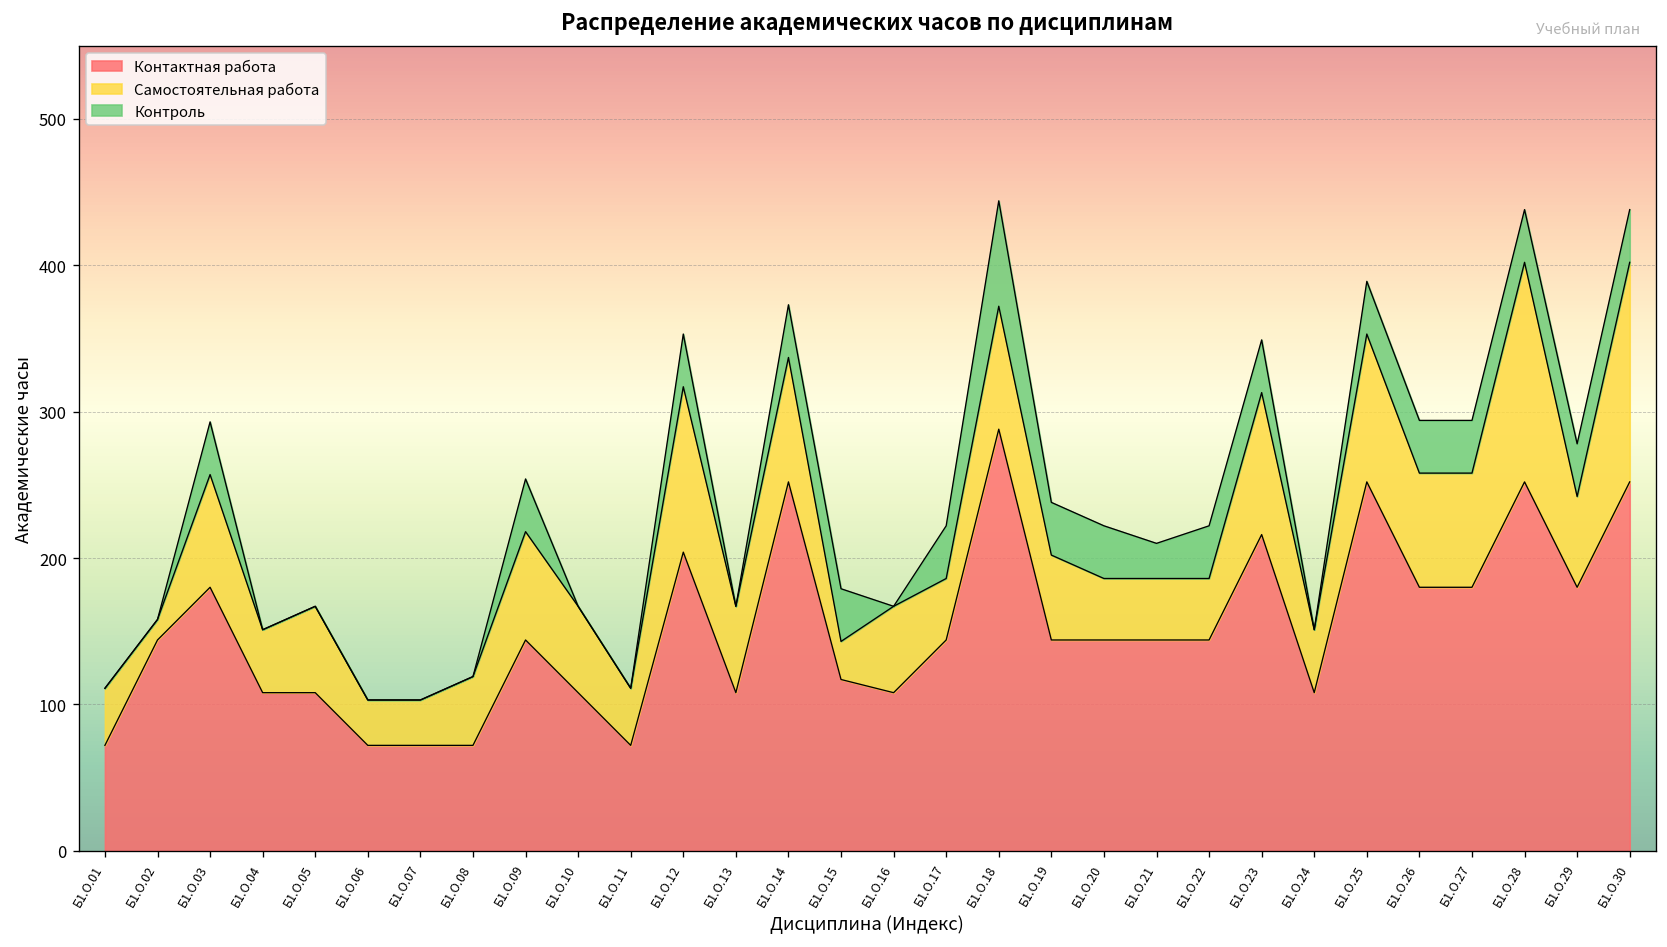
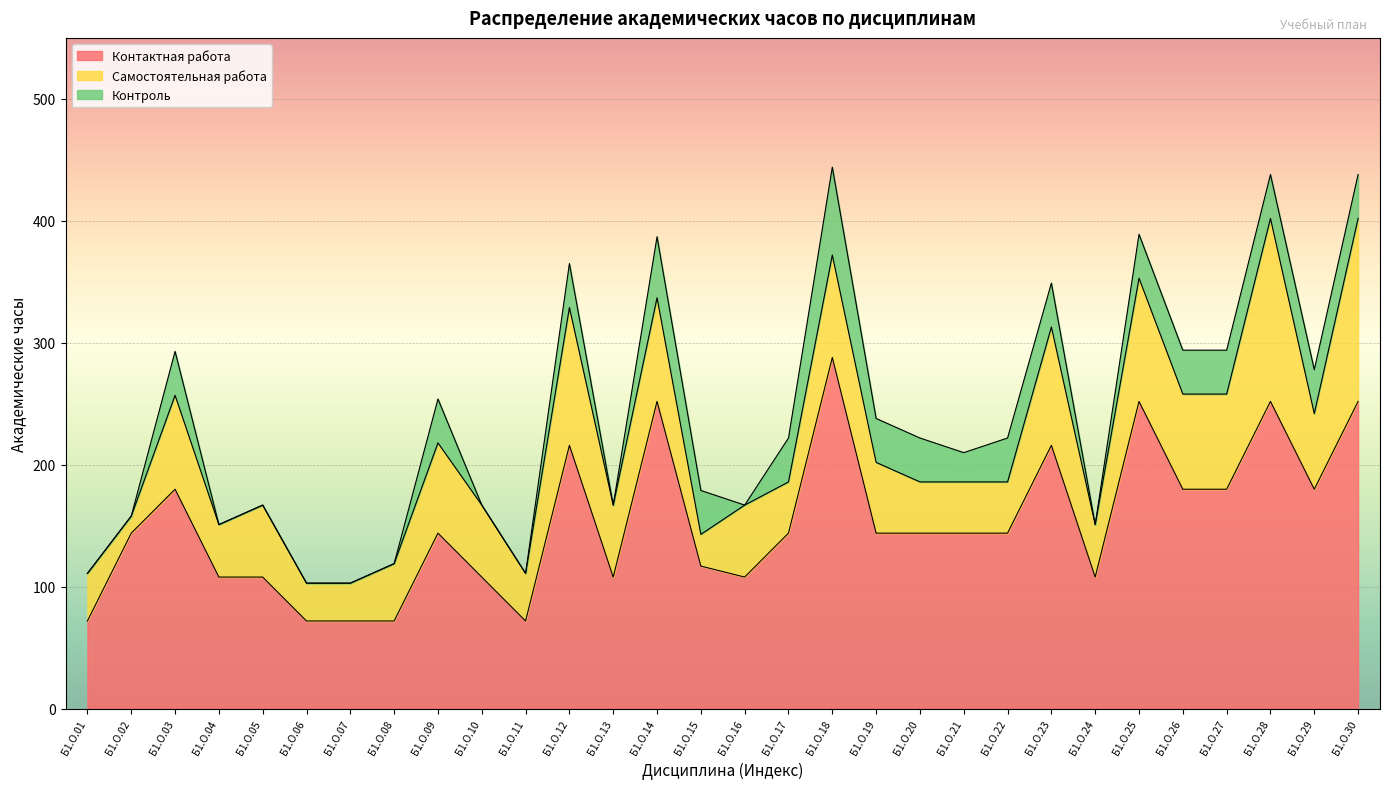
  {
    "Контактная работа": {
      "Б1.О.01": 72,
      "Б1.О.02": 144,
      "Б1.О.03": 180,
      "Б1.О.04": 108,
      "Б1.О.05": 108,
      "Б1.О.06": 72,
      "Б1.О.07": 72,
      "Б1.О.08": 72,
      "Б1.О.09": 144,
      "Б1.О.10": 108,
      "Б1.О.11": 72,
-     "Б1.О.12": 204,
+     "Б1.О.12": 216,
      "Б1.О.13": 108,
      "Б1.О.14": 252,
      "Б1.О.15": 117,
      "Б1.О.16": 108,
      "Б1.О.17": 144,
      "Б1.О.18": 288,
      "Б1.О.19": 144,
      "Б1.О.20": 144,
      "Б1.О.21": 144,
      "Б1.О.22": 144,
      "Б1.О.23": 216,
      "Б1.О.24": 108,
      "Б1.О.25": 252,
      "Б1.О.26": 180,
      "Б1.О.27": 180,
      "Б1.О.28": 252,
      "Б1.О.29": 180,
      "Б1.О.30": 252
    },
    "Самостоятельная работа": {
      "Б1.О.03": 77,
      "Б1.О.09": 74,
      "Б1.О.12": 113,
      "Б1.О.14": 85,
      "Б1.О.15": 26,
      "Б1.О.17": 42,
      "Б1.О.18": 84,
      "Б1.О.19": 58,
      "Б1.О.20": 42,
      "Б1.О.21": 42,
      "Б1.О.22": 42,
      "Б1.О.23": 97,
      "Б1.О.25": 101,
      "Б1.О.26": 78,
      "Б1.О.27": 78,
      "Б1.О.28": 150,
      "Б1.О.29": 62,
      "Б1.О.30": 150
    },
    "Контроль": {
      "Б1.О.03": 36,
      "Б1.О.09": 36,
      "Б1.О.12": 36,
-     "Б1.О.14": 36,
+     "Б1.О.14": 50,
      "Б1.О.15": 36,
      "Б1.О.17": 36,
      "Б1.О.18": 72,
      "Б1.О.19": 36,
      "Б1.О.20": 36,
      "Б1.О.21": 24,
      "Б1.О.22": 36,
      "Б1.О.23": 36,
      "Б1.О.25": 36,
      "Б1.О.26": 36,
      "Б1.О.27": 36,
      "Б1.О.28": 36,
      "Б1.О.29": 36,
      "Б1.О.30": 36
    }
  }
